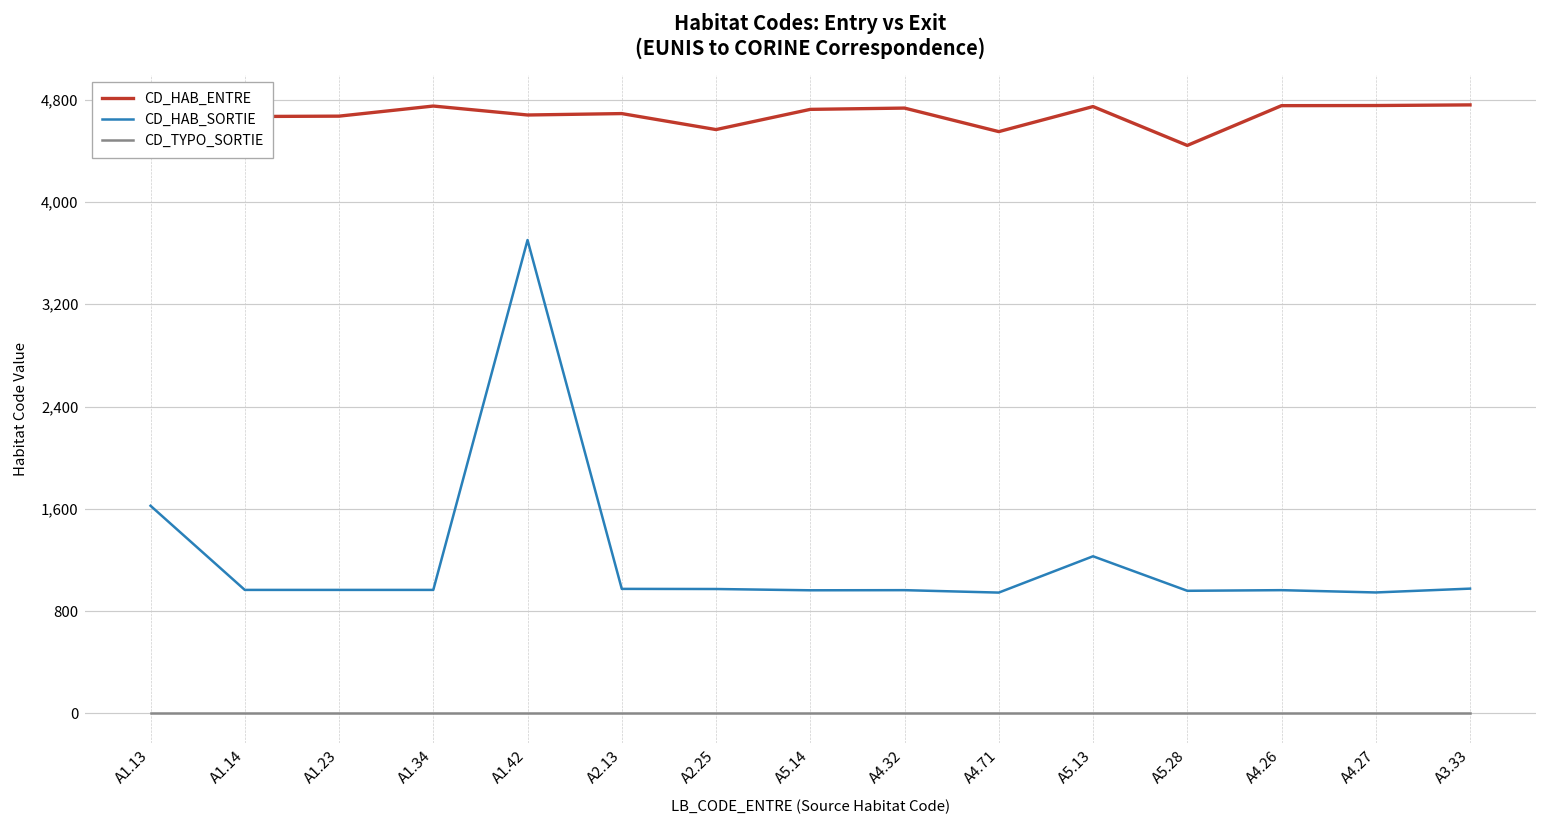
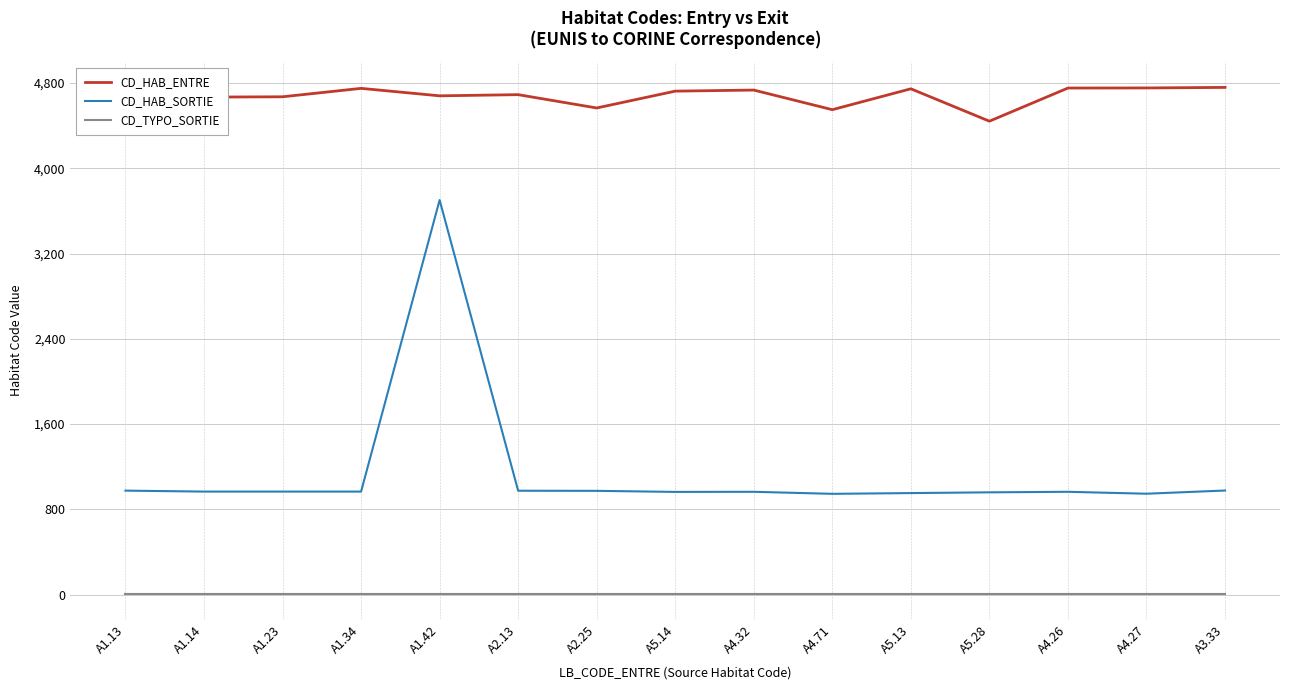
  {
    "CD_HAB_ENTRE": {
      "A1.23": "4,670",
      "A1.34": "4,750",
      "A1.42": "4,680",
      "A2.13": "4,690",
      "A2.25": "4,570",
      "A5.14": "4,720",
      "A4.32": "4,730",
      "A4.71": "4,550",
      "A5.13": "4,750",
      "A5.28": "4,440",
      "A4.26": "4,750",
      "A4.27": "4,750",
      "A3.33": "4,760"
    },
    "CD_HAB_SORTIE": {
-     "A1.13": "1,620",
+     "A1.13": "980",
      "A1.14": "970",
      "A1.23": "970",
      "A1.34": "970",
      "A1.42": "3,700",
      "A2.13": "970",
      "A2.25": "970",
      "A5.14": "960",
      "A4.32": "960",
      "A4.71": "950",
-     "A5.13": "1,230",
+     "A5.13": "950",
      "A5.28": "960",
      "A4.26": "960",
      "A4.27": "950",
      "A3.33": "980"
    },
    "CD_TYPO_SORTIE": {
      "A1.13": "10",
      "A1.14": "10",
      "A1.23": "10",
      "A1.34": "10",
      "A1.42": "10",
      "A2.13": "10",
      "A2.25": "10",
      "A5.14": "10",
      "A4.32": "10",
      "A4.71": "10",
      "A5.13": "10",
      "A5.28": "10",
      "A4.26": "10",
      "A4.27": "10",
      "A3.33": "10"
    }
  }
